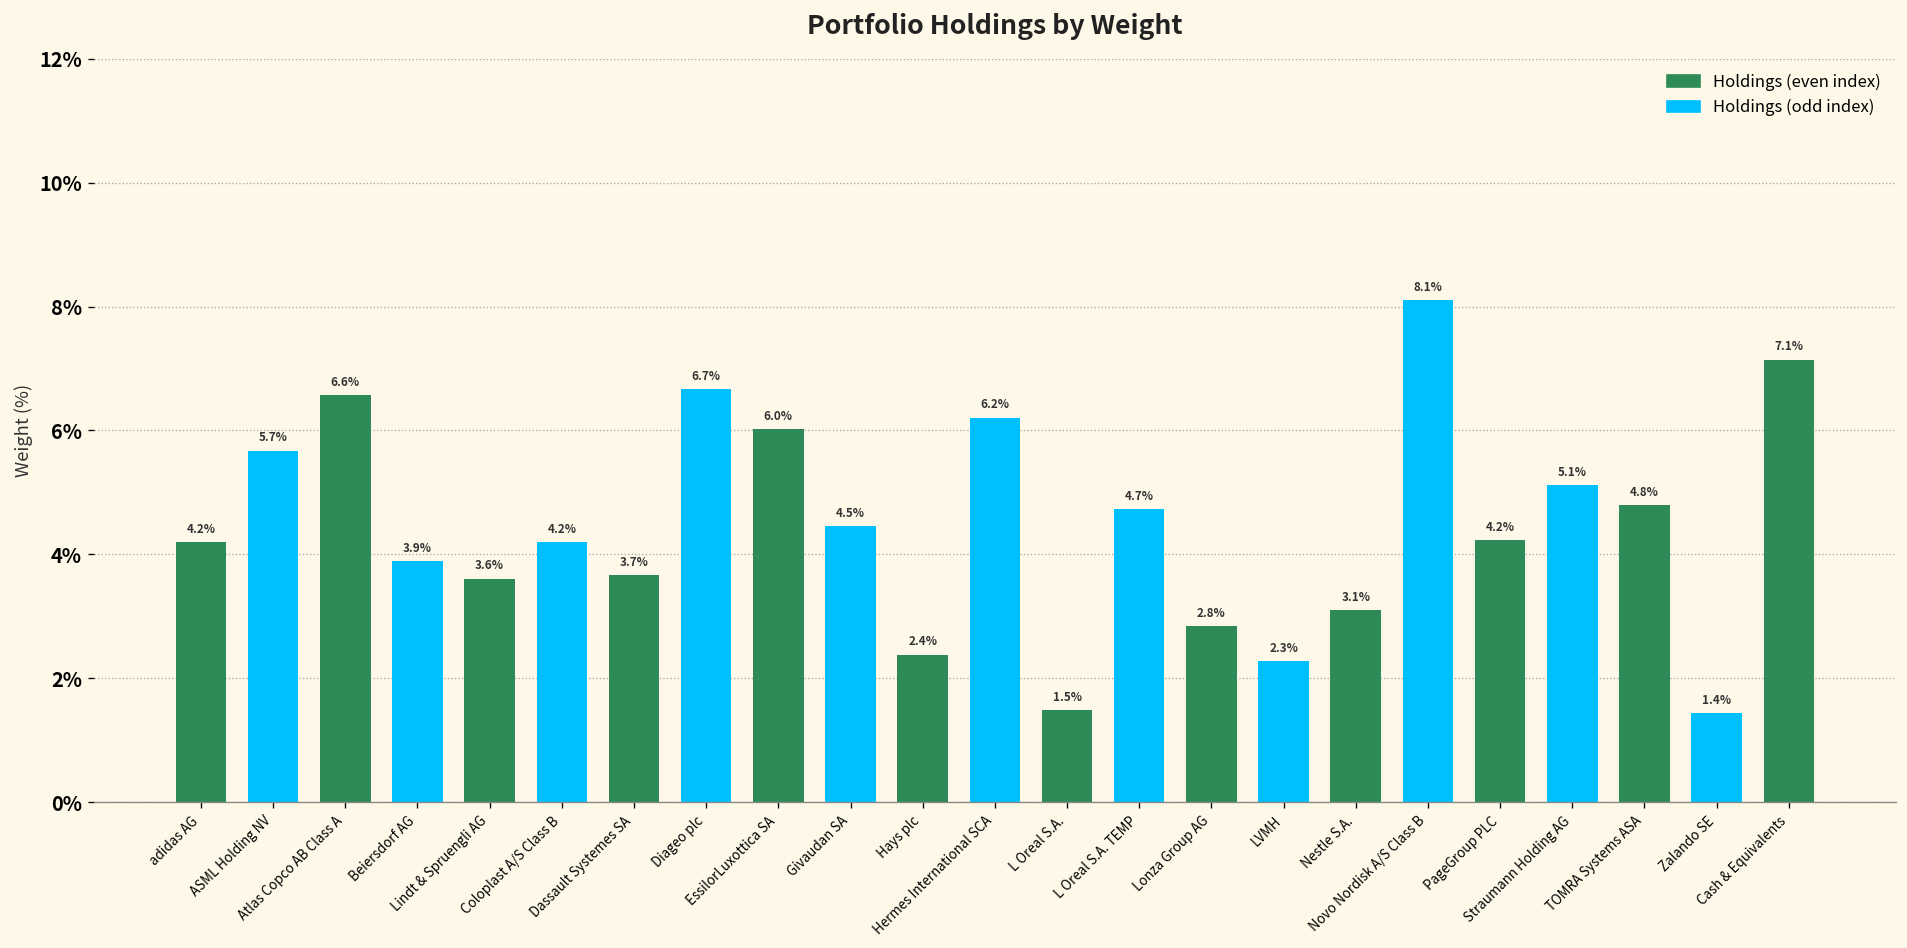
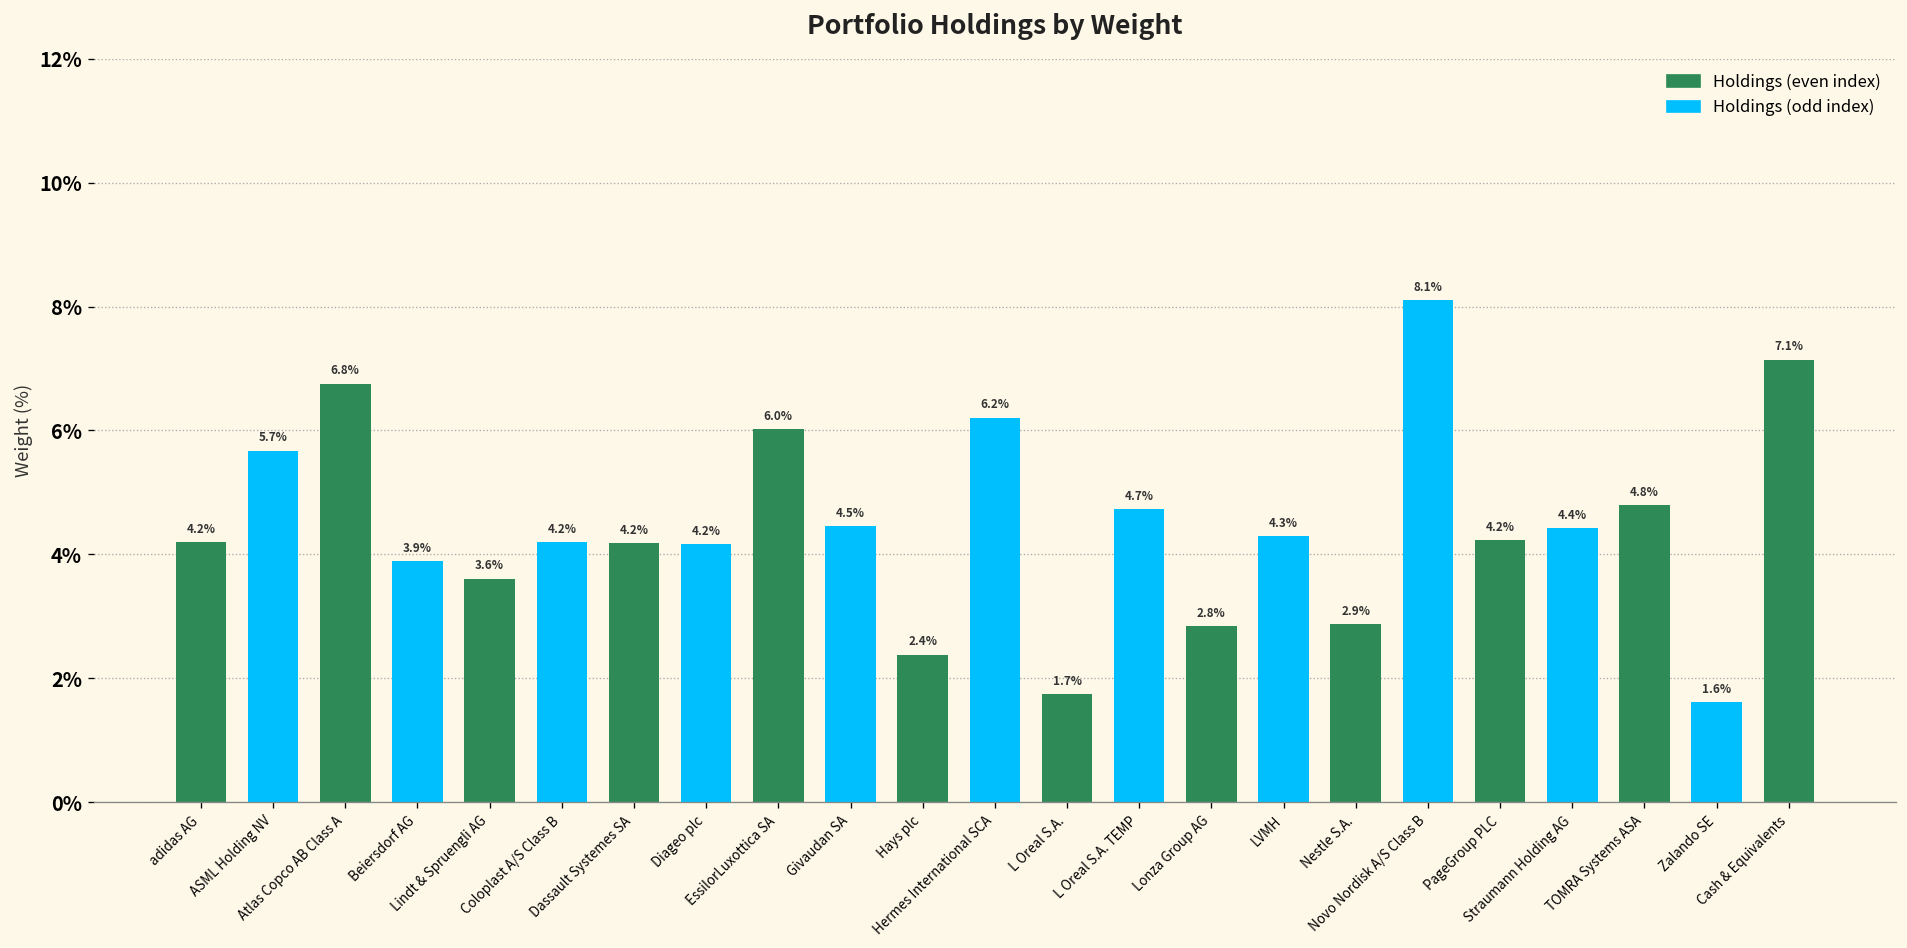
  {
    "adidas AG": "4.2%",
    "ASML Holding NV": "5.7%",
-   "Atlas Copco AB Class A": "6.6%",
+   "Atlas Copco AB Class A": "6.8%",
    "Beiersdorf AG": "3.9%",
    "Lindt & Spruengli AG": "3.6%",
    "Coloplast A/S Class B": "4.2%",
-   "Dassault Systemes SA": "3.7%",
-   "Diageo plc": "6.7%",
+   "Dassault Systemes SA": "4.2%",
+   "Diageo plc": "4.2%",
    "EssilorLuxottica SA": "6.0%",
    "Givaudan SA": "4.5%",
    "Hays plc": "2.4%",
    "Hermes International SCA": "6.2%",
-   "L Oreal S.A.": "1.5%",
+   "L Oreal S.A.": "1.7%",
    "L Oreal S.A. TEMP": "4.7%",
    "Lonza Group AG": "2.8%",
-   "LVMH": "2.3%",
-   "Nestle S.A.": "3.1%",
+   "LVMH": "4.3%",
+   "Nestle S.A.": "2.9%",
    "Novo Nordisk A/S Class B": "8.1%",
    "PageGroup PLC": "4.2%",
-   "Straumann Holding AG": "5.1%",
+   "Straumann Holding AG": "4.4%",
    "TOMRA Systems ASA": "4.8%",
-   "Zalando SE": "1.4%",
+   "Zalando SE": "1.6%",
    "Cash & Equivalents": "7.1%"
  }
